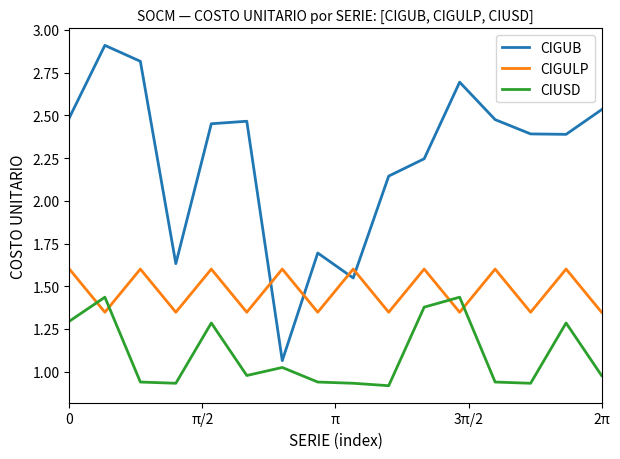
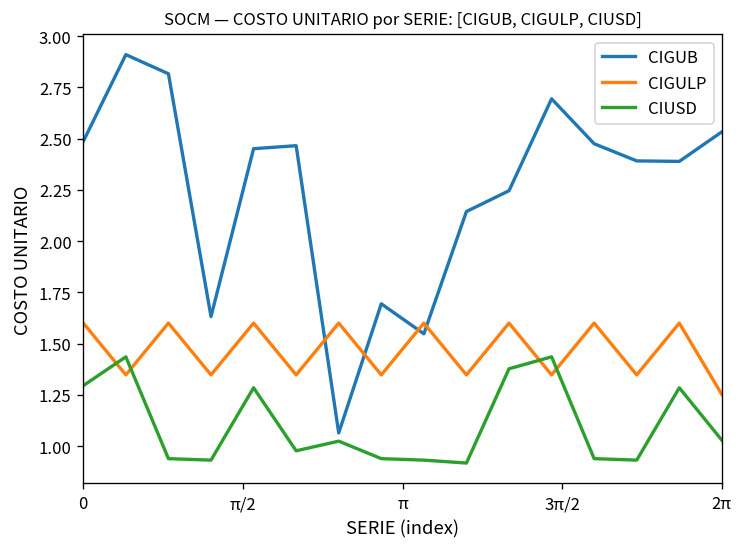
  {
    "CIGUB": {
      "0": 2.49,
      "2π": 2.53
    },
    "CIGULP": {
      "0": 1.60,
-     "2π": 1.35
+     "2π": 1.25
    },
    "CIUSD": {
      "0": 1.30,
-     "2π": 0.98
+     "2π": 1.03
    }
  }
